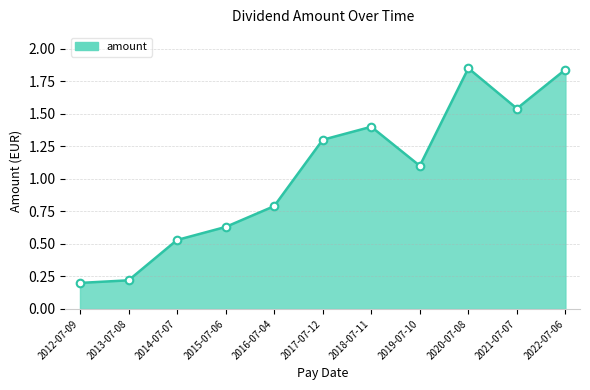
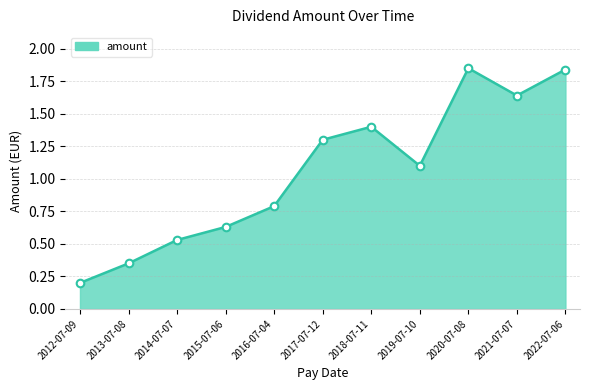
  {
    "2012-07-09": 0.20,
-   "2013-07-08": 0.22,
+   "2013-07-08": 0.35,
    "2014-07-07": 0.53,
    "2015-07-06": 0.63,
    "2016-07-04": 0.79,
    "2017-07-12": 1.30,
    "2018-07-11": 1.40,
    "2019-07-10": 1.10,
    "2020-07-08": 1.85,
-   "2021-07-07": 1.54,
+   "2021-07-07": 1.64,
    "2022-07-06": 1.84
  }
